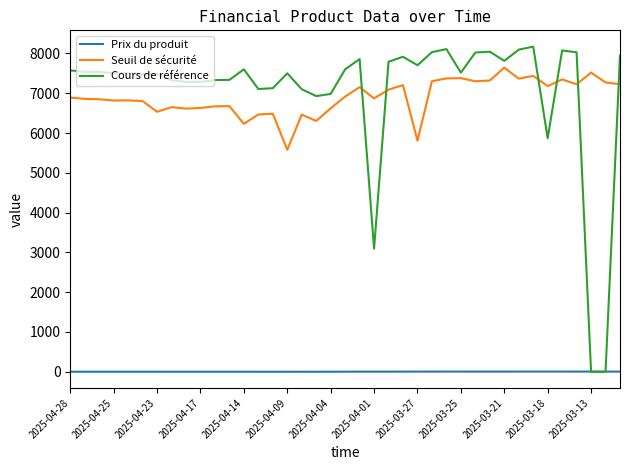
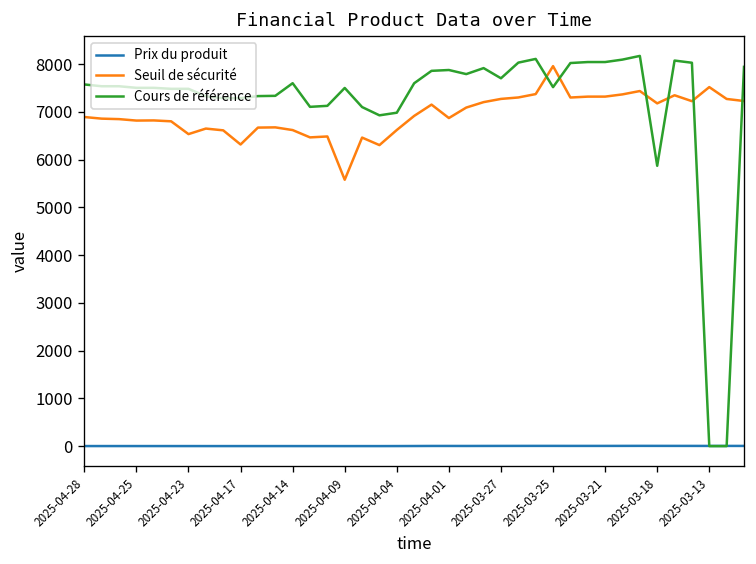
  {
    "Prix du produit": {
      "2025-04-23": 0,
      "2025-04-17": 0,
      "2025-04-14": 0,
      "2025-04-09": 0,
      "2025-04-04": 0,
      "2025-04-01": 0,
      "2025-03-27": 0,
      "2025-03-25": 0,
      "2025-03-21": 0,
      "2025-03-18": 0
    },
    "Seuil de sécurité": {
      "2025-04-23": 6500,
-     "2025-04-17": 6600,
-     "2025-04-14": 6200,
+     "2025-04-17": 6300,
+     "2025-04-14": 6600,
      "2025-04-09": 5600,
      "2025-04-04": 6600,
      "2025-04-01": 6900,
-     "2025-03-27": 5800,
-     "2025-03-25": 7400,
-     "2025-03-21": 7600,
+     "2025-03-27": 7300,
+     "2025-03-25": 8000,
+     "2025-03-21": 7300,
      "2025-03-18": 7200,
      "2025-03-13": 7500
    },
    "Cours de référence": {
      "2025-04-14": 7600,
      "2025-04-09": 7500,
      "2025-04-04": 7000,
-     "2025-04-01": 3100,
+     "2025-04-01": 7900,
      "2025-03-27": 7700,
      "2025-03-25": 7500,
-     "2025-03-21": 7800,
+     "2025-03-21": 8000,
      "2025-03-18": 5900
    }
  }
